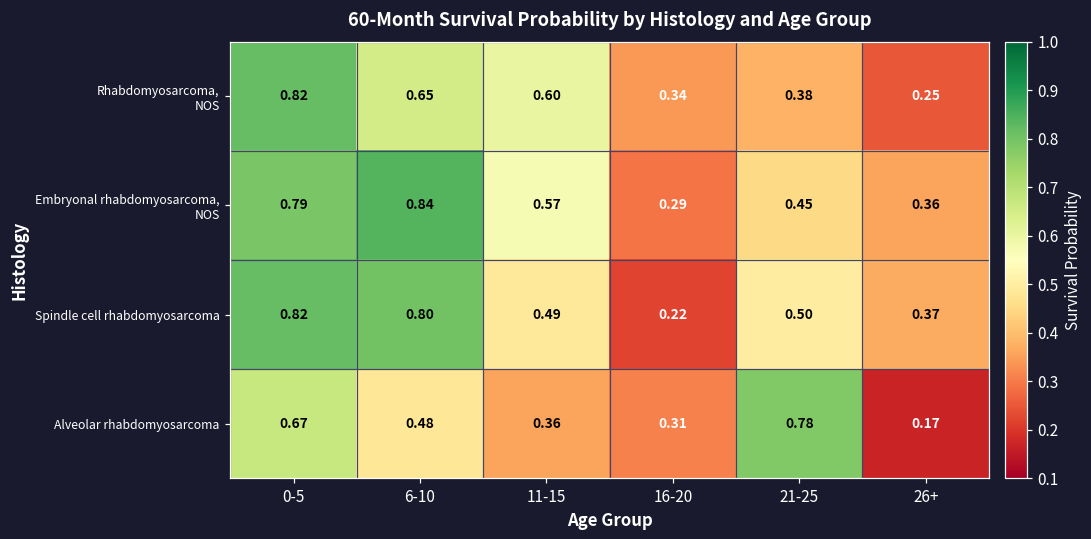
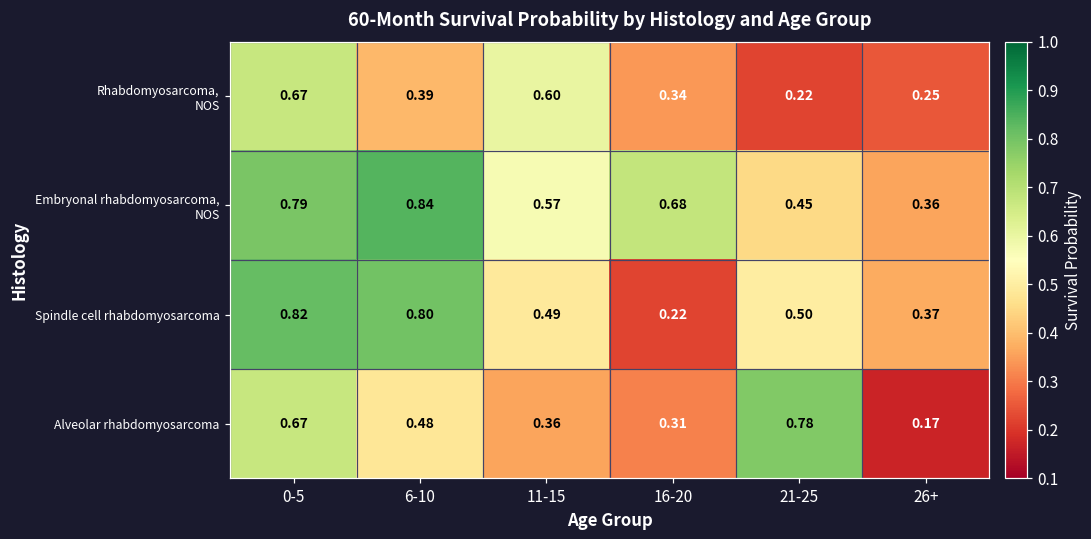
  {
    "Rhabdomyosarcoma, NOS": {
-     "0-5": 0.82,
-     "6-10": 0.65,
+     "0-5": 0.67,
+     "6-10": 0.39,
      "11-15": 0.60,
      "16-20": 0.34,
-     "21-25": 0.38,
+     "21-25": 0.22,
      "26+": 0.25
    },
    "Embryonal rhabdomyosarcoma, NOS": {
      "0-5": 0.79,
      "6-10": 0.84,
      "11-15": 0.57,
-     "16-20": 0.29,
+     "16-20": 0.68,
      "21-25": 0.45,
      "26+": 0.36
    },
    "Spindle cell rhabdomyosarcoma": {
      "0-5": 0.82,
      "6-10": 0.80,
      "11-15": 0.49,
      "16-20": 0.22,
      "21-25": 0.50,
      "26+": 0.37
    },
    "Alveolar rhabdomyosarcoma": {
      "0-5": 0.67,
      "6-10": 0.48,
      "11-15": 0.36,
      "16-20": 0.31,
      "21-25": 0.78,
      "26+": 0.17
    }
  }
